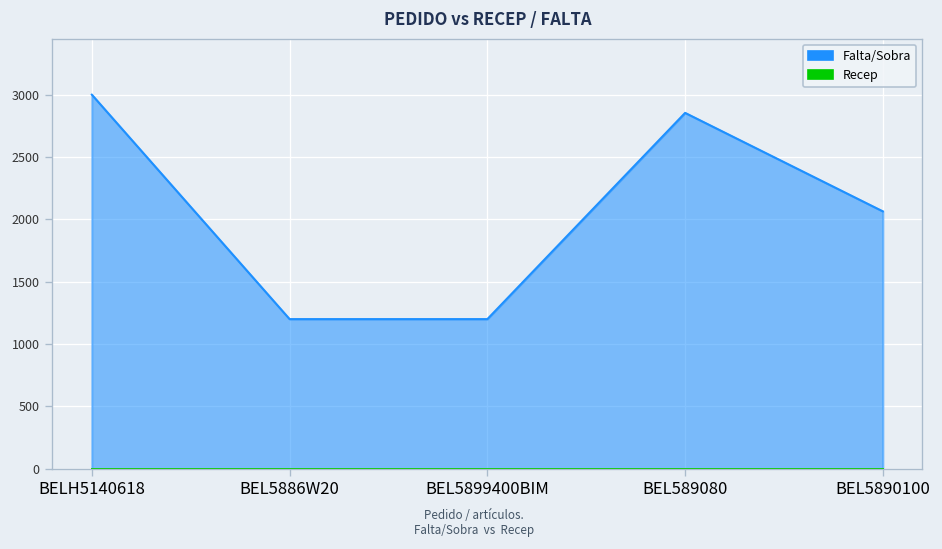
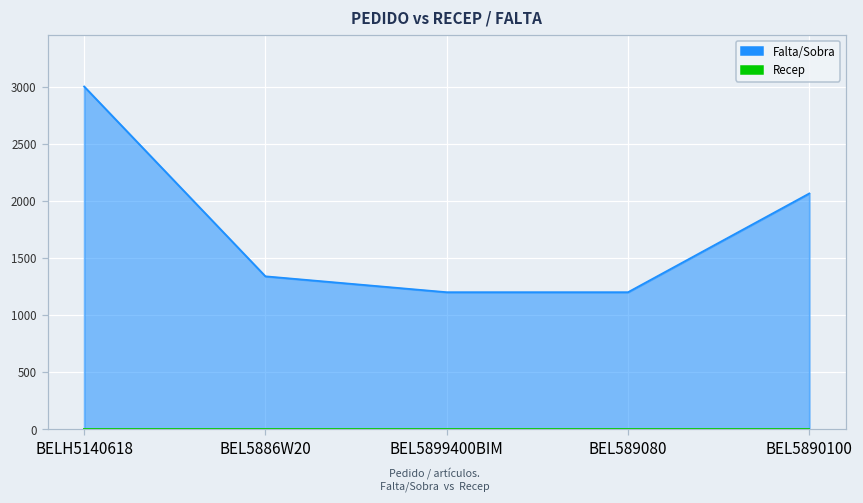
  {
    "Falta/Sobra": {
      "BELH5140618": 3000,
-     "BEL5886W20": 1200,
+     "BEL5886W20": 1340,
      "BEL5899400BIM": 1200,
-     "BEL589080": 2850,
+     "BEL589080": 1200,
      "BEL5890100": 2060
    },
    "Recep": {
      "BELH5140618": 0,
      "BEL5886W20": 0,
      "BEL5899400BIM": 0,
      "BEL589080": 0,
      "BEL5890100": 0
    }
  }
